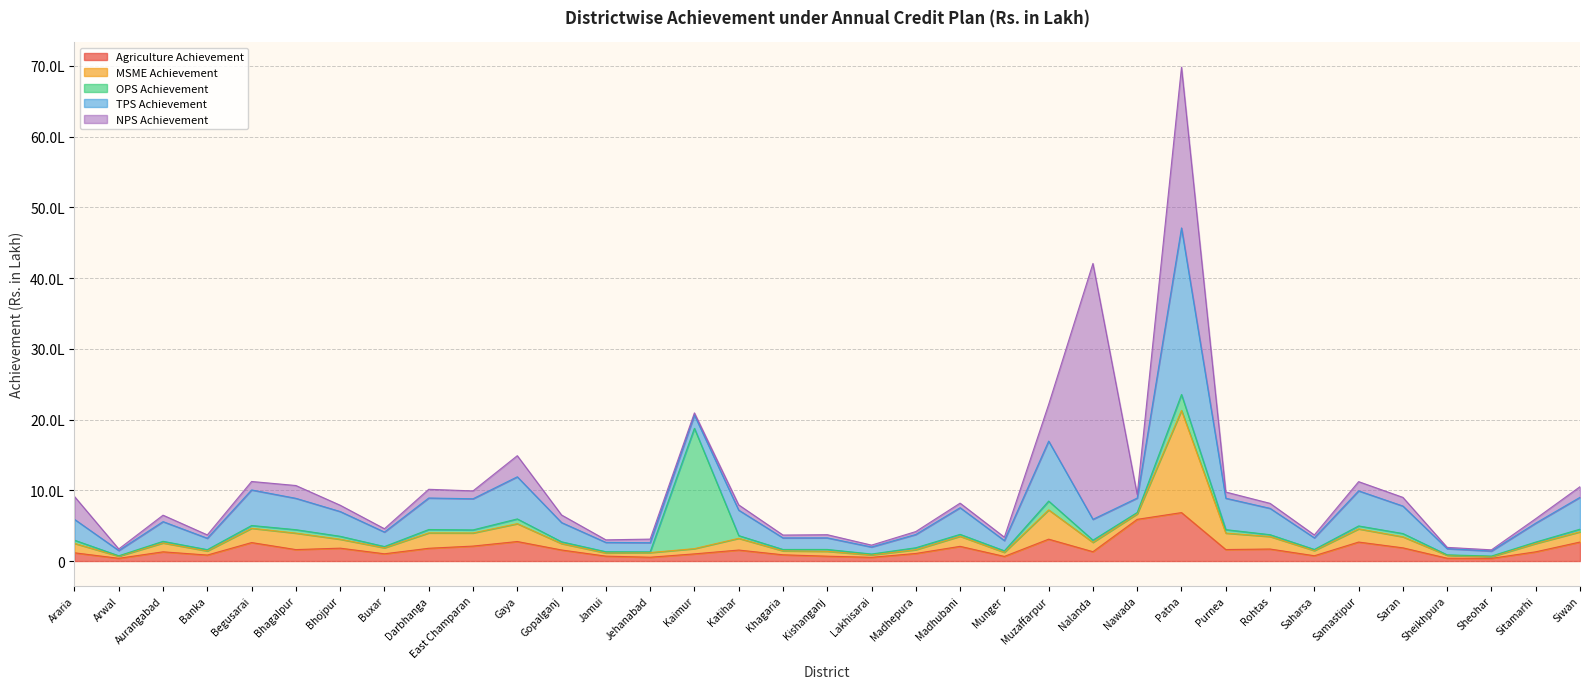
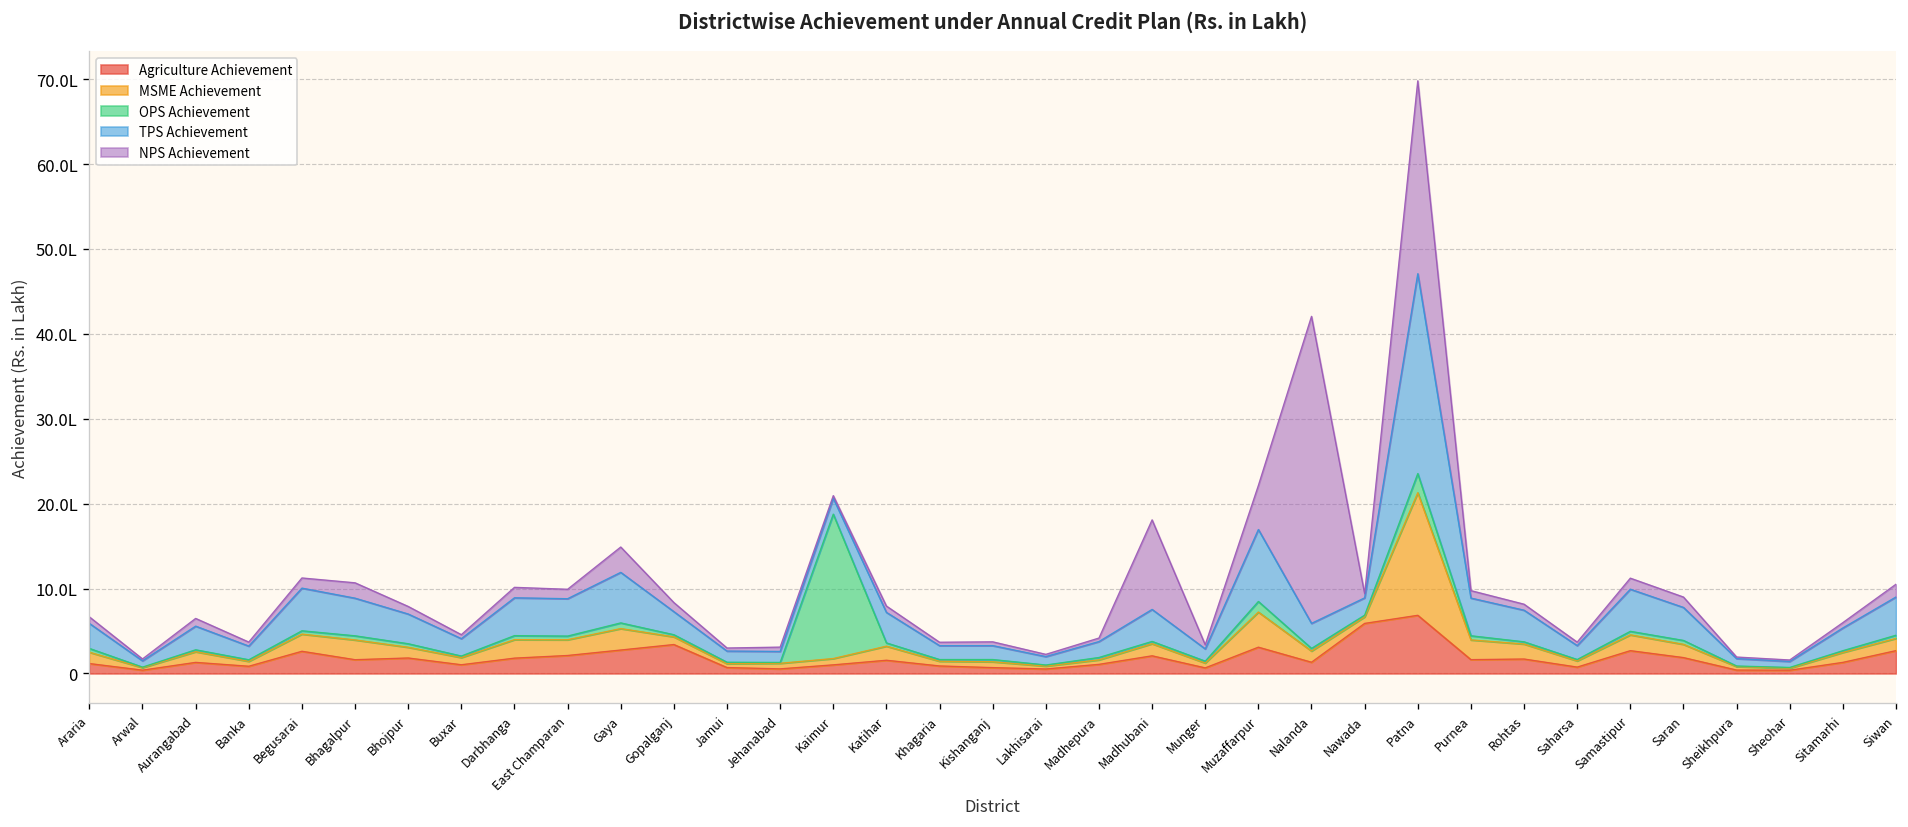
  {
    "Agriculture Achievement": {
      "Araria": "1L",
      "Aurangabad": "1L",
      "Banka": "1L",
      "Begusarai": "3L",
      "Bhagalpur": "2L",
      "Bhojpur": "2L",
      "Buxar": "1L",
      "Darbhanga": "2L",
      "East Champaran": "2L",
      "Gaya": "3L",
-     "Gopalganj": "2L",
+     "Gopalganj": "3L",
      "Jamui": "1L",
      "Jehanabad": "1L",
      "Kaimur": "1L",
      "Katihar": "2L",
      "Khagaria": "1L",
      "Kishanganj": "1L",
      "Madhepura": "1L",
      "Madhubani": "2L",
      "Munger": "1L",
      "Muzaffarpur": "3L",
      "Nalanda": "1L",
      "Nawada": "6L",
      "Patna": "7L",
      "Purnea": "2L",
      "Rohtas": "2L",
      "Saharsa": "1L",
      "Samastipur": "3L",
      "Saran": "2L",
      "Sheikhpura": "0L",
      "Sitamarhi": "1L",
      "Siwan": "3L"
    },
    "MSME Achievement": {
      "Araria": "1L",
      "Begusarai": "2L",
      "Bhagalpur": "2L",
      "Bhojpur": "1L",
      "Darbhanga": "2L",
      "East Champaran": "2L",
      "Gaya": "3L",
      "Kaimur": "1L",
      "Katihar": "2L",
      "Muzaffarpur": "4L",
      "Patna": "14L",
      "Purnea": "2L",
      "Samastipur": "2L",
      "Saran": "2L",
      "Siwan": "1L"
    },
    "OPS Achievement": {
      "Araria": "0L",
      "Begusarai": "0L",
      "Bhagalpur": "0L",
      "Bhojpur": "0L",
      "Darbhanga": "0L",
      "East Champaran": "0L",
      "Gaya": "1L",
      "Kaimur": "17L",
      "Katihar": "0L",
      "Muzaffarpur": "1L",
      "Patna": "2L",
      "Purnea": "0L",
      "Samastipur": "0L",
      "Saran": "0L",
      "Siwan": "0L"
    },
    "TPS Achievement": {
      "Araria": "3L",
      "Aurangabad": "3L",
      "Banka": "2L",
      "Begusarai": "5L",
      "Bhagalpur": "4L",
      "Bhojpur": "4L",
      "Buxar": "2L",
      "Darbhanga": "4L",
      "East Champaran": "4L",
      "Gaya": "6L",
      "Gopalganj": "3L",
      "Jamui": "1L",
      "Jehanabad": "1L",
      "Katihar": "4L",
      "Khagaria": "2L",
      "Kishanganj": "2L",
      "Madhepura": "2L",
      "Madhubani": "4L",
      "Munger": "1L",
      "Muzaffarpur": "8L",
      "Nalanda": "3L",
      "Nawada": "2L",
      "Patna": "24L",
      "Purnea": "4L",
      "Rohtas": "4L",
      "Saharsa": "2L",
      "Samastipur": "5L",
      "Saran": "4L",
      "Sitamarhi": "3L",
      "Siwan": "5L"
    },
    "NPS Achievement": {
-     "Araria": "3L",
+     "Araria": "1L",
      "Aurangabad": "1L",
      "Banka": "0L",
      "Begusarai": "1L",
      "Bhagalpur": "2L",
      "Bhojpur": "1L",
      "Buxar": "0L",
      "Darbhanga": "1L",
      "East Champaran": "1L",
      "Gaya": "3L",
      "Gopalganj": "1L",
      "Jamui": "0L",
      "Jehanabad": "1L",
      "Katihar": "1L",
      "Khagaria": "0L",
      "Kishanganj": "0L",
      "Madhepura": "0L",
-     "Madhubani": "1L",
+     "Madhubani": "11L",
      "Munger": "0L",
      "Muzaffarpur": "5L",
      "Nalanda": "36L",
      "Nawada": "0L",
      "Patna": "23L",
      "Purnea": "1L",
      "Rohtas": "1L",
      "Saharsa": "0L",
      "Samastipur": "1L",
      "Saran": "1L",
      "Sitamarhi": "1L",
      "Siwan": "2L"
    }
  }
